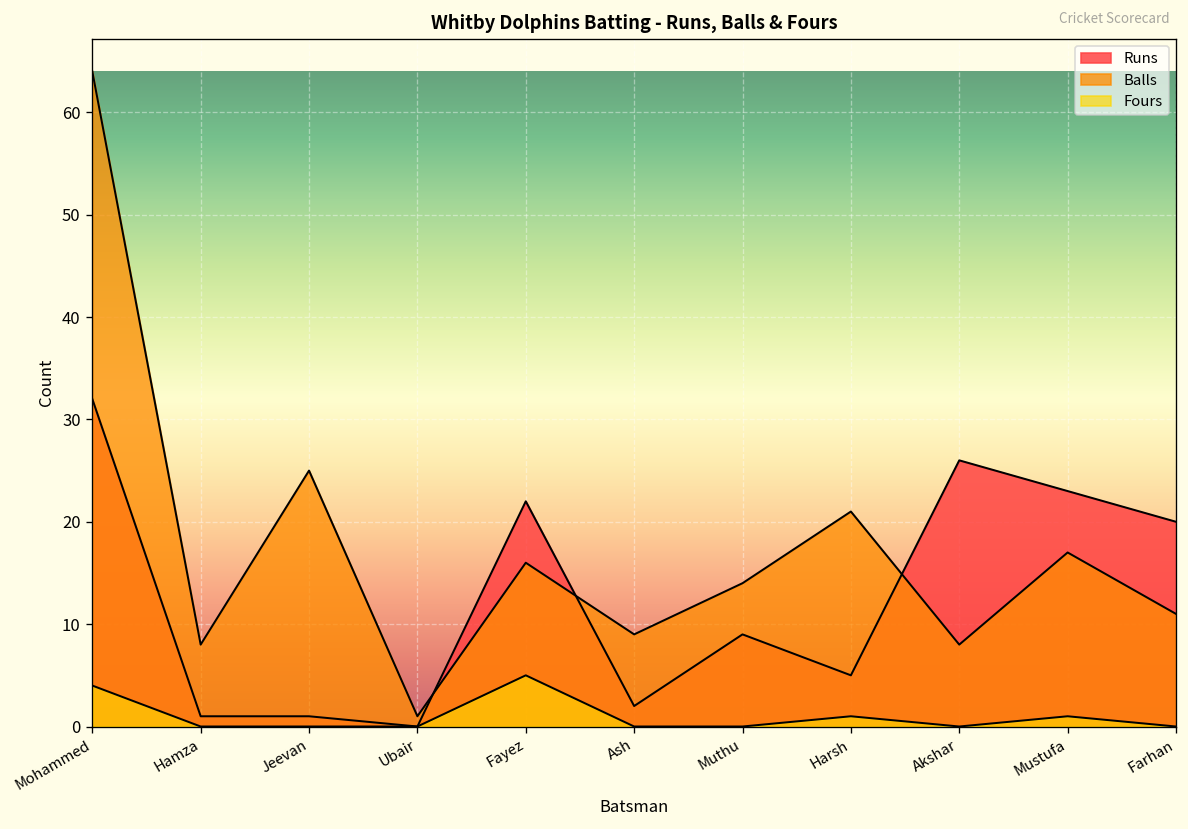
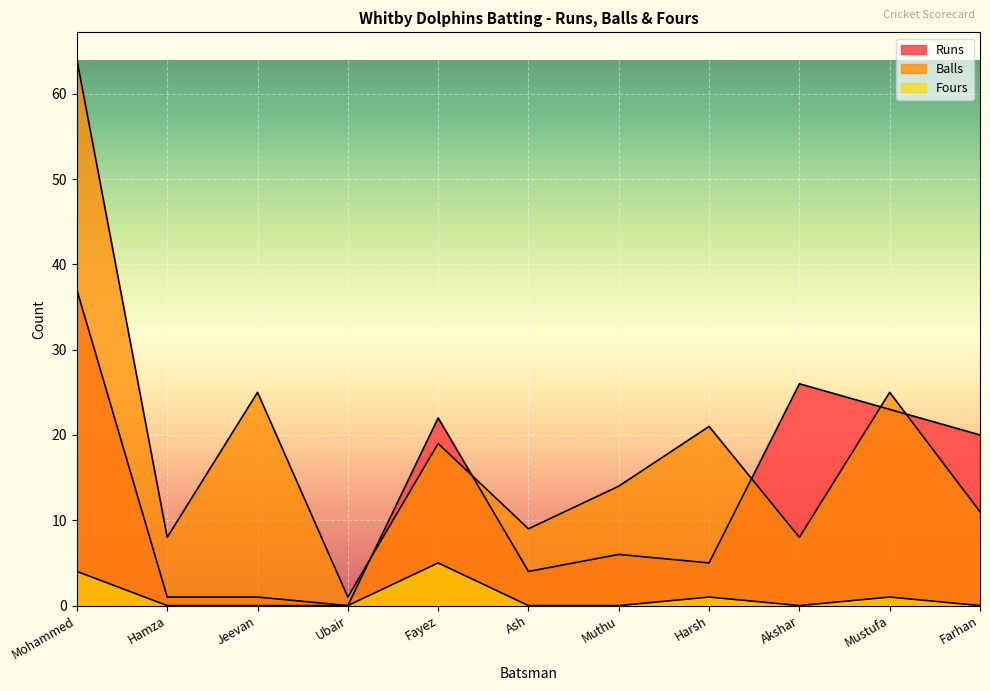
  {
    "Runs": {
-     "Mohammed": 32,
+     "Mohammed": 37,
      "Hamza": 1,
      "Jeevan": 1,
      "Fayez": 22,
-     "Ash": 2,
-     "Muthu": 9,
+     "Ash": 4,
+     "Muthu": 6,
      "Harsh": 5,
      "Akshar": 26,
      "Mustufa": 23,
      "Farhan": 20
    },
    "Balls": {
      "Mohammed": 64,
      "Hamza": 8,
      "Jeevan": 25,
      "Ubair": 1,
-     "Fayez": 16,
+     "Fayez": 19,
      "Ash": 9,
      "Muthu": 14,
      "Harsh": 21,
      "Akshar": 8,
-     "Mustufa": 17,
+     "Mustufa": 25,
      "Farhan": 11
    },
    "Fours": {
      "Mohammed": 4,
      "Hamza": 0,
      "Jeevan": 0,
      "Fayez": 5,
      "Ash": 0,
      "Muthu": 0,
      "Harsh": 1,
      "Akshar": 0,
      "Mustufa": 1,
      "Farhan": 0
    }
  }
